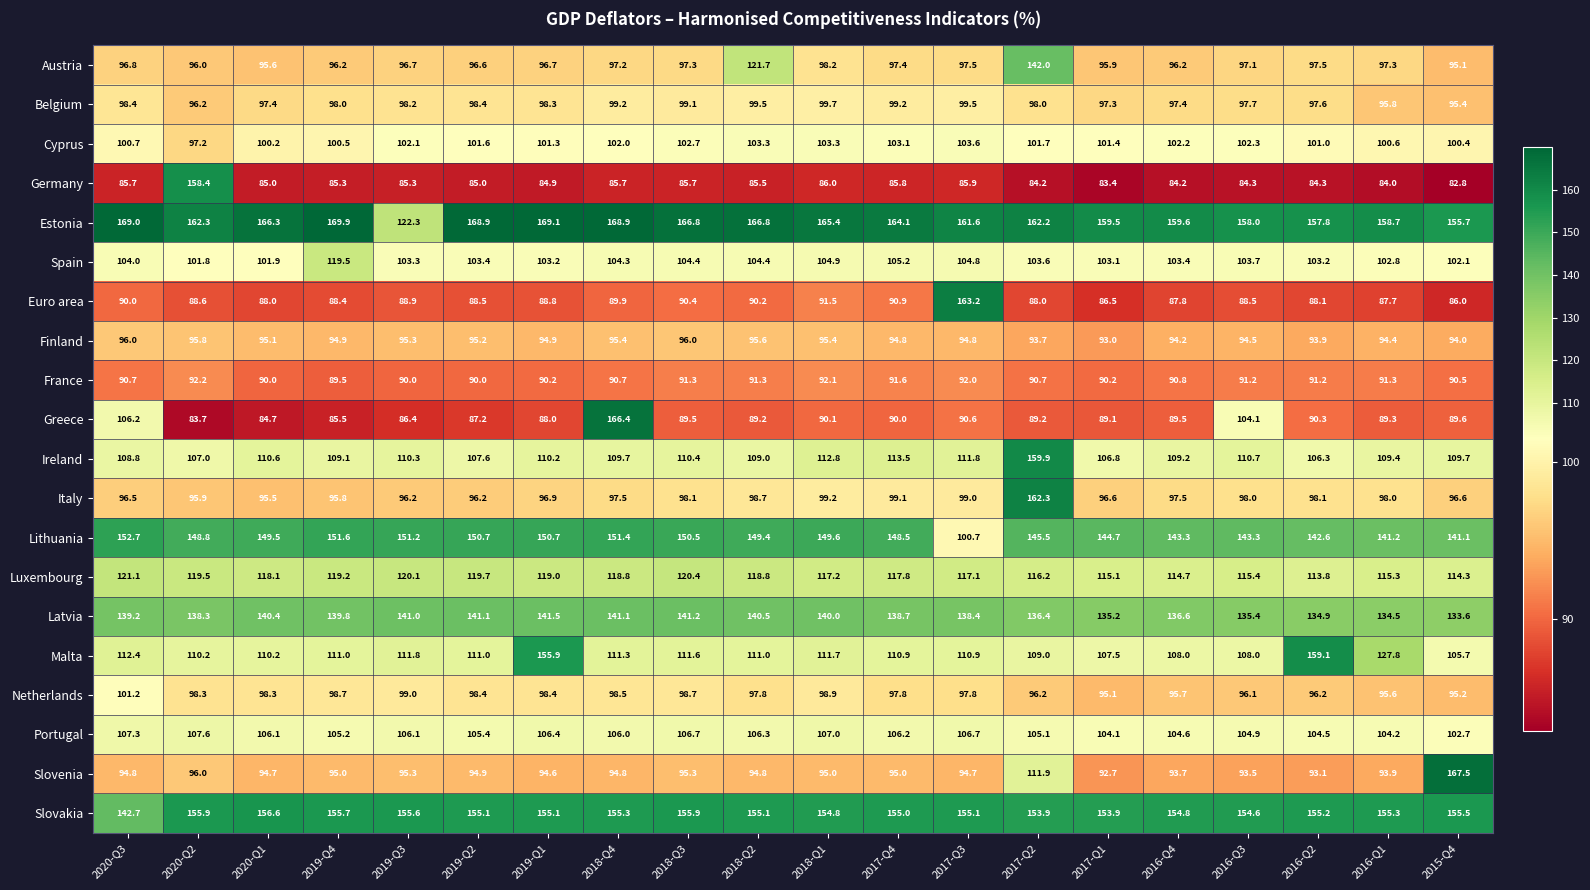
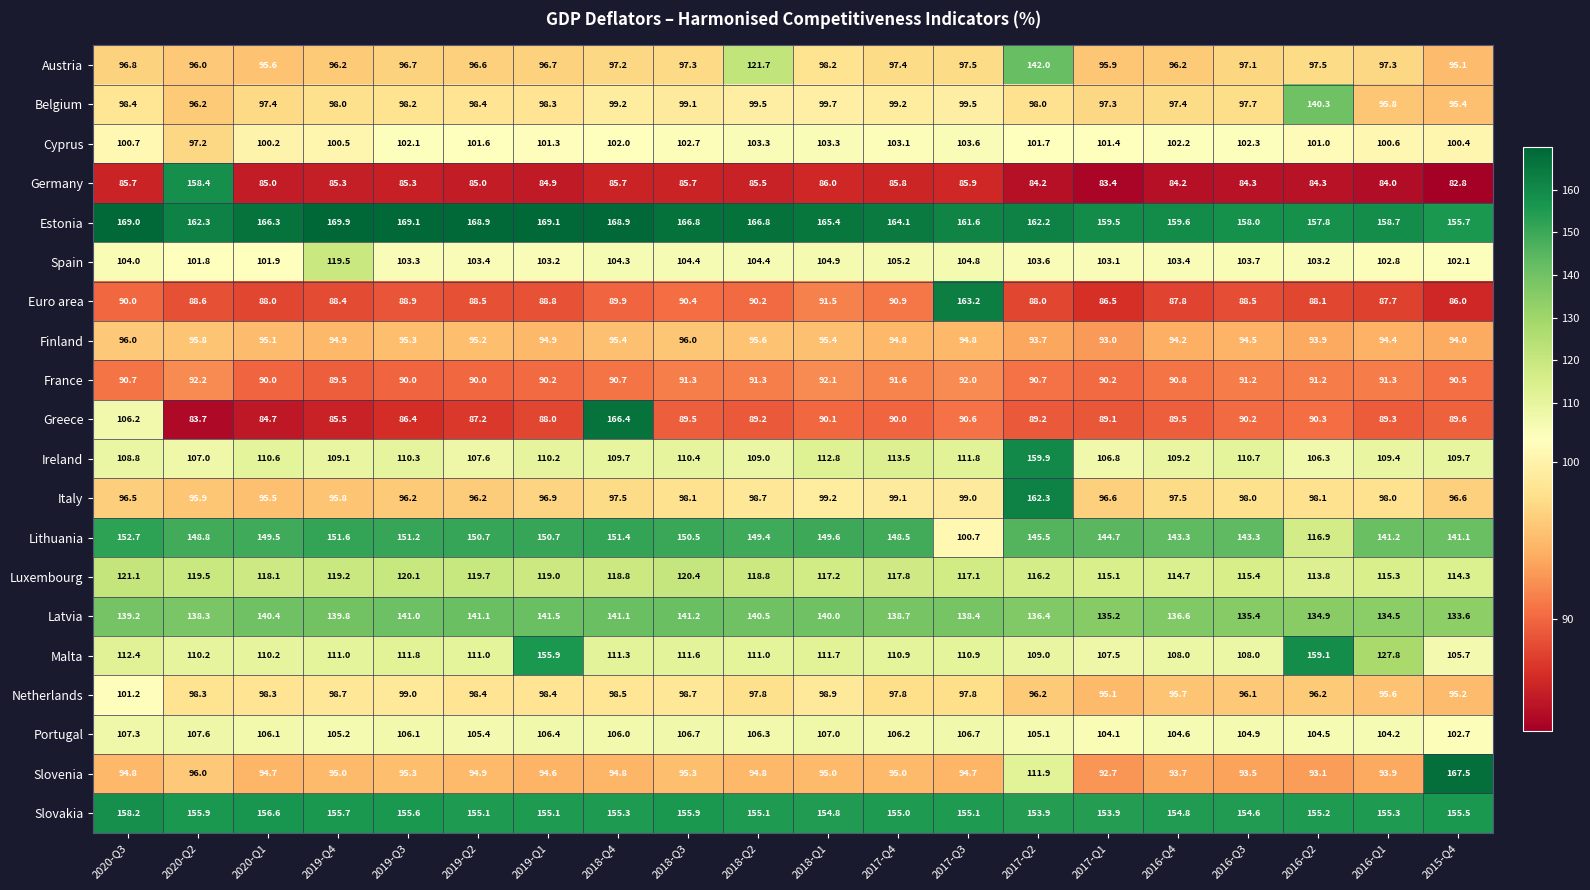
  {
    "Belgium": {
      "2020-Q3": 98.4,
      "2020-Q2": 96.2,
      "2020-Q1": 97.4,
      "2019-Q4": 98.0,
      "2019-Q3": 98.2,
      "2019-Q2": 98.4,
      "2019-Q1": 98.3,
      "2018-Q4": 99.2,
      "2018-Q3": 99.1,
      "2018-Q2": 99.5,
      "2018-Q1": 99.7,
      "2017-Q4": 99.2,
      "2017-Q3": 99.5,
      "2017-Q2": 98.0,
      "2017-Q1": 97.3,
      "2016-Q4": 97.4,
      "2016-Q3": 97.7,
-     "2016-Q2": 97.6,
+     "2016-Q2": 140.3,
      "2016-Q1": 95.8,
      "2015-Q4": 95.4
    },
    "Estonia": {
      "2020-Q3": 169.0,
      "2020-Q2": 162.3,
      "2020-Q1": 166.3,
      "2019-Q4": 169.9,
-     "2019-Q3": 122.3,
+     "2019-Q3": 169.1,
      "2019-Q2": 168.9,
      "2019-Q1": 169.1,
      "2018-Q4": 168.9,
      "2018-Q3": 166.8,
      "2018-Q2": 166.8,
      "2018-Q1": 165.4,
      "2017-Q4": 164.1,
      "2017-Q3": 161.6,
      "2017-Q2": 162.2,
      "2017-Q1": 159.5,
      "2016-Q4": 159.6,
      "2016-Q3": 158.0,
      "2016-Q2": 157.8,
      "2016-Q1": 158.7,
      "2015-Q4": 155.7
    },
    "Greece": {
      "2020-Q3": 106.2,
      "2020-Q2": 83.7,
      "2020-Q1": 84.7,
      "2019-Q4": 85.5,
      "2019-Q3": 86.4,
      "2019-Q2": 87.2,
      "2019-Q1": 88.0,
      "2018-Q4": 166.4,
      "2018-Q3": 89.5,
      "2018-Q2": 89.2,
      "2018-Q1": 90.1,
      "2017-Q4": 90.0,
      "2017-Q3": 90.6,
      "2017-Q2": 89.2,
      "2017-Q1": 89.1,
      "2016-Q4": 89.5,
-     "2016-Q3": 104.1,
+     "2016-Q3": 90.2,
      "2016-Q2": 90.3,
      "2016-Q1": 89.3,
      "2015-Q4": 89.6
    },
    "Lithuania": {
      "2020-Q3": 152.7,
      "2020-Q2": 148.8,
      "2020-Q1": 149.5,
      "2019-Q4": 151.6,
      "2019-Q3": 151.2,
      "2019-Q2": 150.7,
      "2019-Q1": 150.7,
      "2018-Q4": 151.4,
      "2018-Q3": 150.5,
      "2018-Q2": 149.4,
      "2018-Q1": 149.6,
      "2017-Q4": 148.5,
      "2017-Q3": 100.7,
      "2017-Q2": 145.5,
      "2017-Q1": 144.7,
      "2016-Q4": 143.3,
      "2016-Q3": 143.3,
-     "2016-Q2": 142.6,
+     "2016-Q2": 116.9,
      "2016-Q1": 141.2,
      "2015-Q4": 141.1
    },
    "Slovakia": {
-     "2020-Q3": 142.7,
+     "2020-Q3": 158.2,
      "2020-Q2": 155.9,
      "2020-Q1": 156.6,
      "2019-Q4": 155.7,
      "2019-Q3": 155.6,
      "2019-Q2": 155.1,
      "2019-Q1": 155.1,
      "2018-Q4": 155.3,
      "2018-Q3": 155.9,
      "2018-Q2": 155.1,
      "2018-Q1": 154.8,
      "2017-Q4": 155.0,
      "2017-Q3": 155.1,
      "2017-Q2": 153.9,
      "2017-Q1": 153.9,
      "2016-Q4": 154.8,
      "2016-Q3": 154.6,
      "2016-Q2": 155.2,
      "2016-Q1": 155.3,
      "2015-Q4": 155.5
    }
  }
